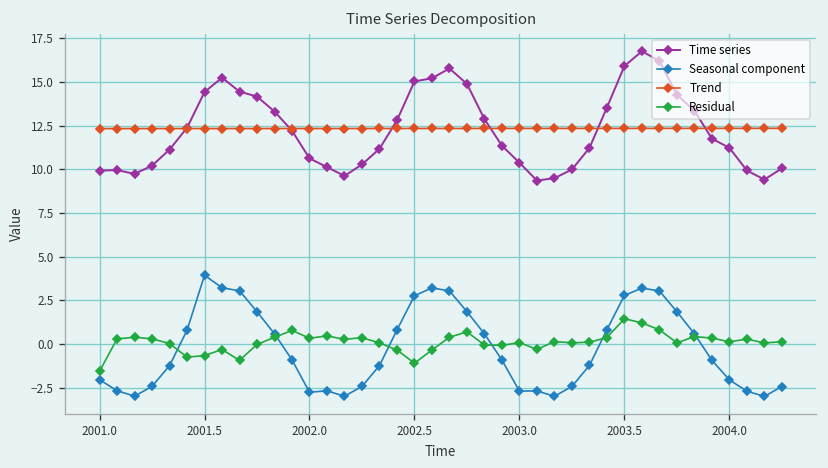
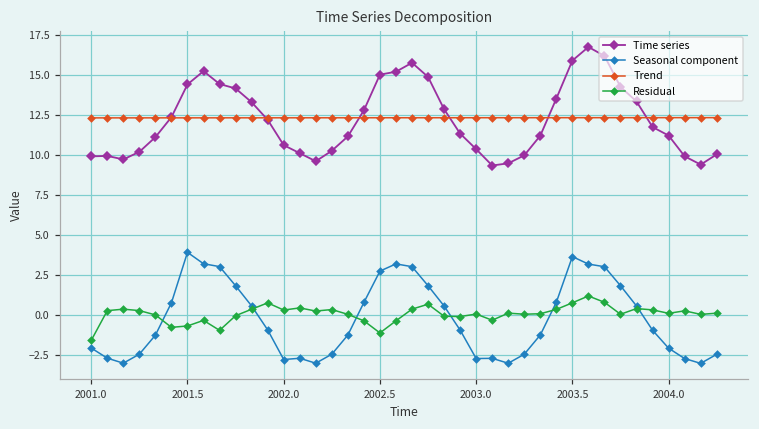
  {
    "Time series": {
      "2001.0": 9.9,
      "2001.5": 14.4,
      "2002.0": 10.6,
      "2002.5": 15.0,
      "2003.0": 10.4,
      "2003.5": 15.9,
      "2004.0": 11.2
    },
    "Seasonal component": {
      "2001.0": -2.0,
      "2001.5": 3.9,
      "2002.0": -2.8,
      "2002.5": 2.8,
      "2003.0": -2.7,
-     "2003.5": 2.8,
+     "2003.5": 3.7,
      "2004.0": -2.0
    },
    "Trend": {
      "2001.0": 12.3,
      "2001.5": 12.3,
      "2002.0": 12.3,
      "2002.5": 12.3,
      "2003.0": 12.3,
      "2003.5": 12.3,
      "2004.0": 12.3
    },
    "Residual": {
      "2001.0": -1.6,
      "2001.5": -0.7,
      "2002.0": 0.3,
      "2002.5": -1.1,
      "2003.0": 0.1,
-     "2003.5": 1.4,
+     "2003.5": 0.8,
      "2004.0": 0.1
    }
  }
